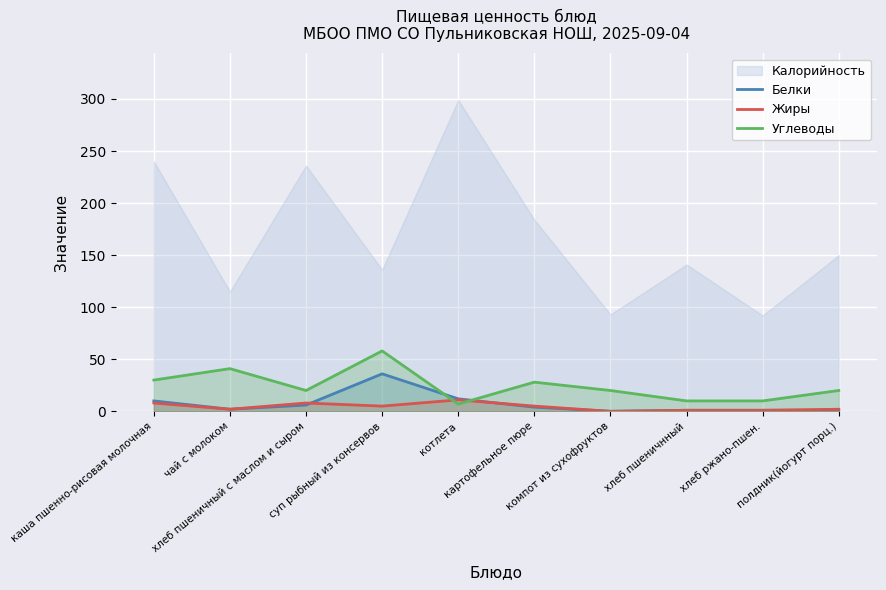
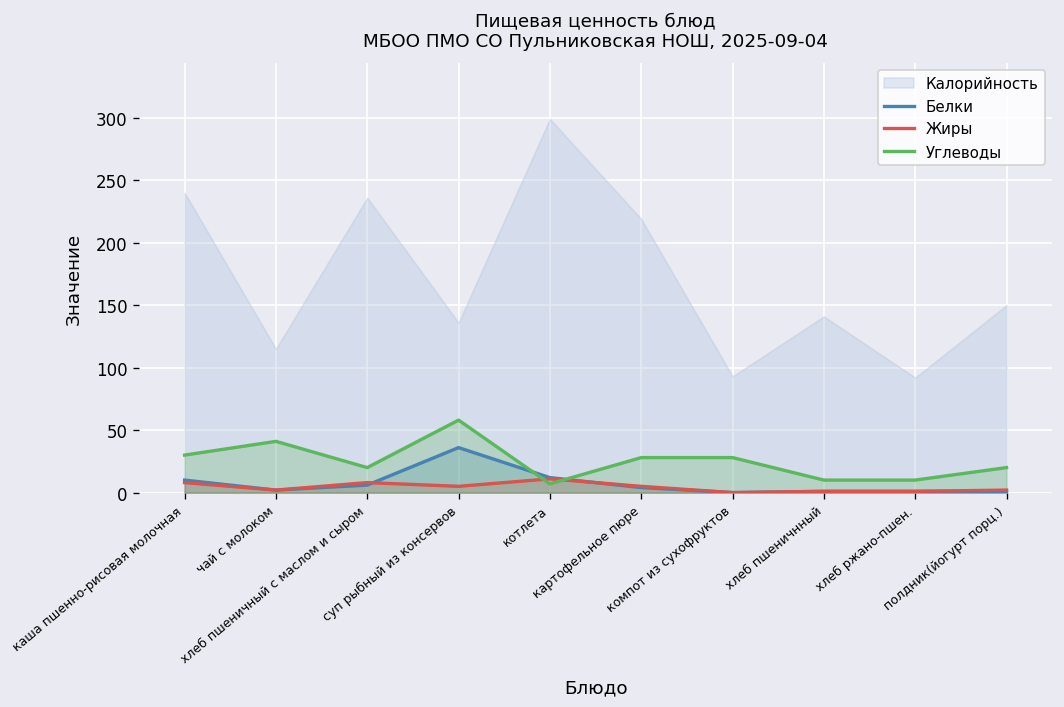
  {
    "Калорийность": {
      "каша пшенно-рисовая молочная": 240,
      "чай с молоком": 115,
      "хлеб пшеничный с маслом и сыром": 236,
      "суп рыбный из консервов": 136,
      "котлета": 299,
-     "картофельное пюре": 184,
+     "картофельное пюре": 219,
      "компот из сухофруктов": 93,
      "хлеб пшеничнный": 141,
      "хлеб ржано-пшен.": 92,
      "полдник(йогурт порц.)": 150
    },
    "Белки": {
      "суп рыбный из консервов": 36
    },
    "Жиры": {
      "суп рыбный из консервов": 5
    },
    "Углеводы": {
      "каша пшенно-рисовая молочная": 30,
      "чай с молоком": 41,
      "хлеб пшеничный с маслом и сыром": 20,
      "суп рыбный из консервов": 58,
      "котлета": 7,
      "картофельное пюре": 28,
-     "компот из сухофруктов": 20,
+     "компот из сухофруктов": 28,
      "хлеб пшеничнный": 10,
      "хлеб ржано-пшен.": 10,
      "полдник(йогурт порц.)": 20
    }
  }
